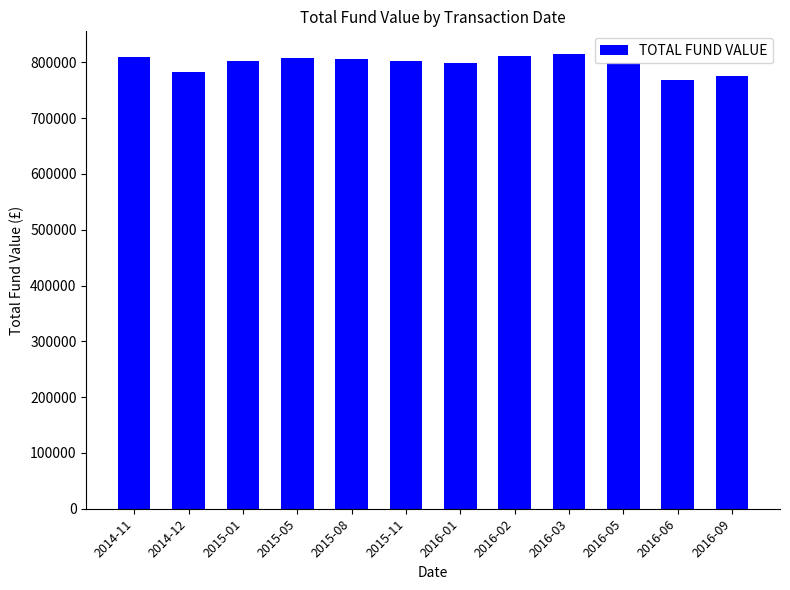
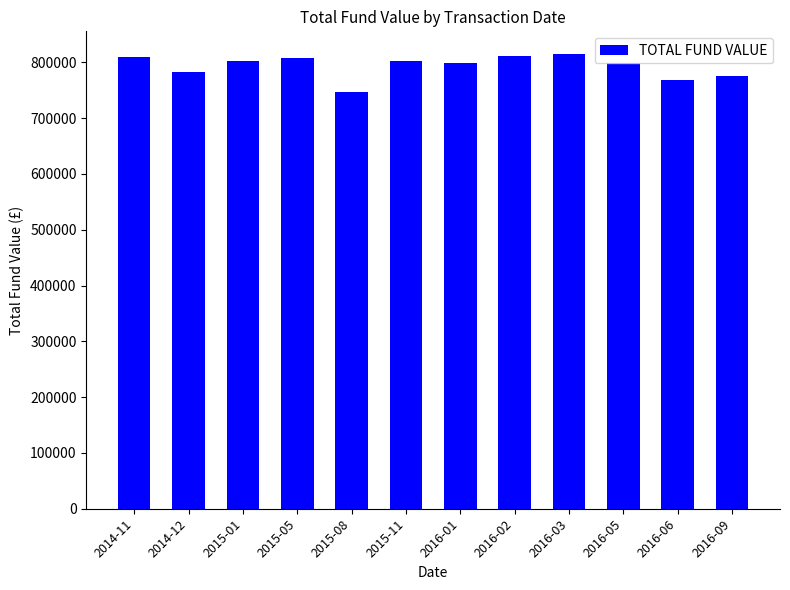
  {
    "2014-11": 810000,
    "2014-12": 780000,
    "2015-01": 800000,
    "2015-05": 810000,
-   "2015-08": 810000,
+   "2015-08": 750000,
    "2015-11": 800000,
    "2016-01": 800000,
    "2016-02": 810000,
    "2016-03": 810000,
    "2016-06": 770000,
    "2016-09": 780000
  }
